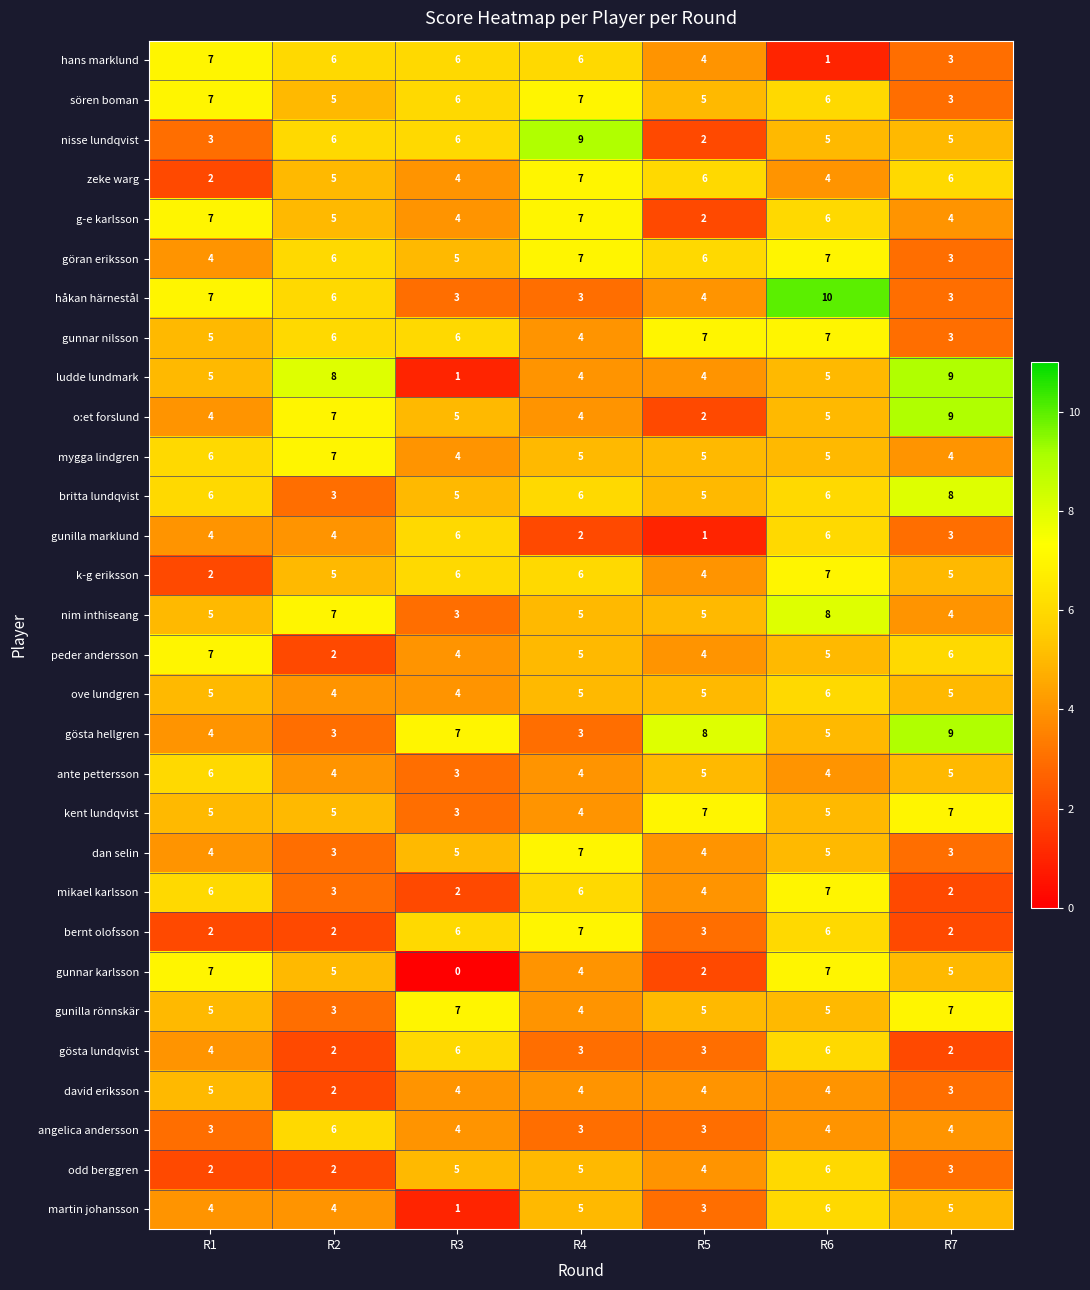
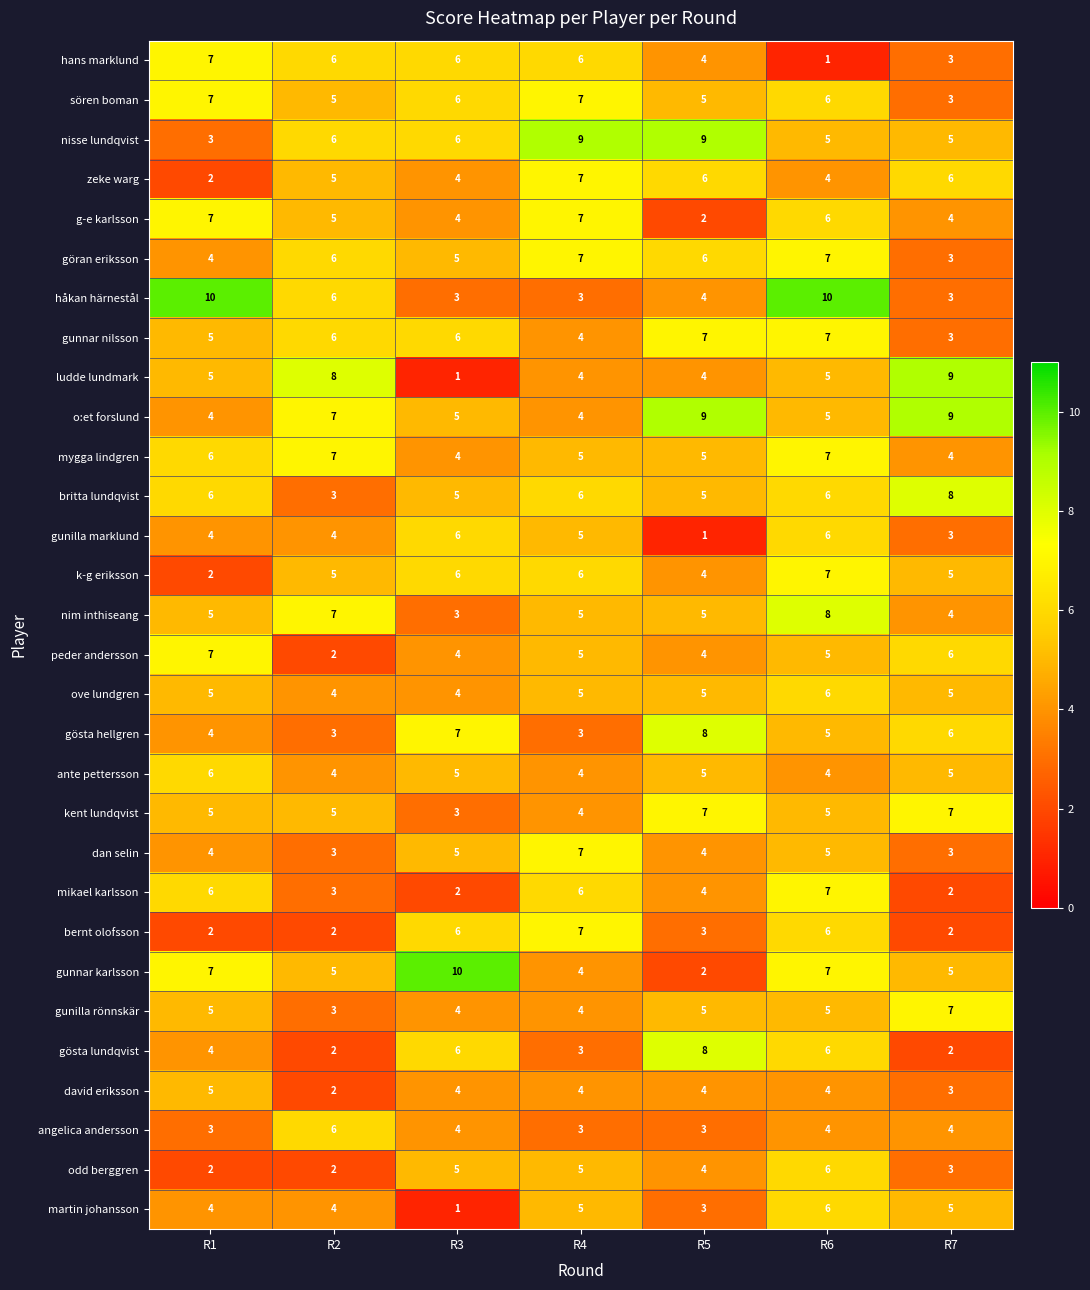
  {
    "nisse lundqvist": {
      "R1": 3,
      "R2": 6,
      "R3": 6,
      "R4": 9,
-     "R5": 2,
+     "R5": 9,
      "R6": 5,
      "R7": 5
    },
    "håkan härnestål": {
-     "R1": 7,
+     "R1": 10,
      "R2": 6,
      "R3": 3,
      "R4": 3,
      "R5": 4,
      "R6": 10,
      "R7": 3
    },
    "o:et forslund": {
      "R1": 4,
      "R2": 7,
      "R3": 5,
      "R4": 4,
-     "R5": 2,
+     "R5": 9,
      "R6": 5,
      "R7": 9
    },
    "mygga lindgren": {
      "R1": 6,
      "R2": 7,
      "R3": 4,
      "R4": 5,
      "R5": 5,
-     "R6": 5,
+     "R6": 7,
      "R7": 4
    },
    "gunilla marklund": {
      "R1": 4,
      "R2": 4,
      "R3": 6,
-     "R4": 2,
+     "R4": 5,
      "R5": 1,
      "R6": 6,
      "R7": 3
    },
    "gösta hellgren": {
      "R1": 4,
      "R2": 3,
      "R3": 7,
      "R4": 3,
      "R5": 8,
      "R6": 5,
-     "R7": 9
+     "R7": 6
    },
    "ante pettersson": {
      "R1": 6,
      "R2": 4,
-     "R3": 3,
+     "R3": 5,
      "R4": 4,
      "R5": 5,
      "R6": 4,
      "R7": 5
    },
    "gunnar karlsson": {
      "R1": 7,
      "R2": 5,
-     "R3": 0,
+     "R3": 10,
      "R4": 4,
      "R5": 2,
      "R6": 7,
      "R7": 5
    },
    "gunilla rönnskär": {
      "R1": 5,
      "R2": 3,
-     "R3": 7,
+     "R3": 4,
      "R4": 4,
      "R5": 5,
      "R6": 5,
      "R7": 7
    },
    "gösta lundqvist": {
      "R1": 4,
      "R2": 2,
      "R3": 6,
      "R4": 3,
-     "R5": 3,
+     "R5": 8,
      "R6": 6,
      "R7": 2
    }
  }
